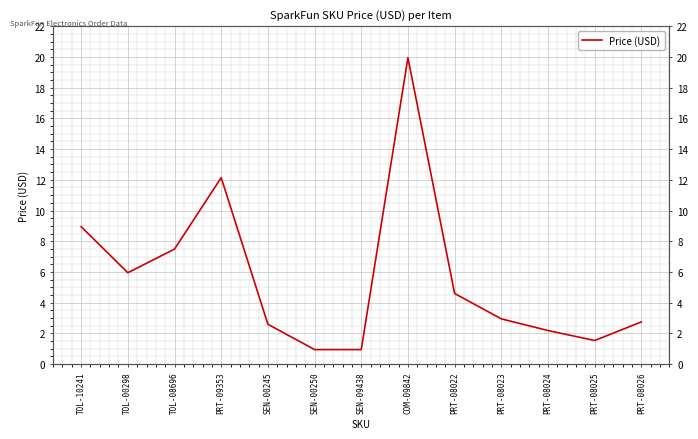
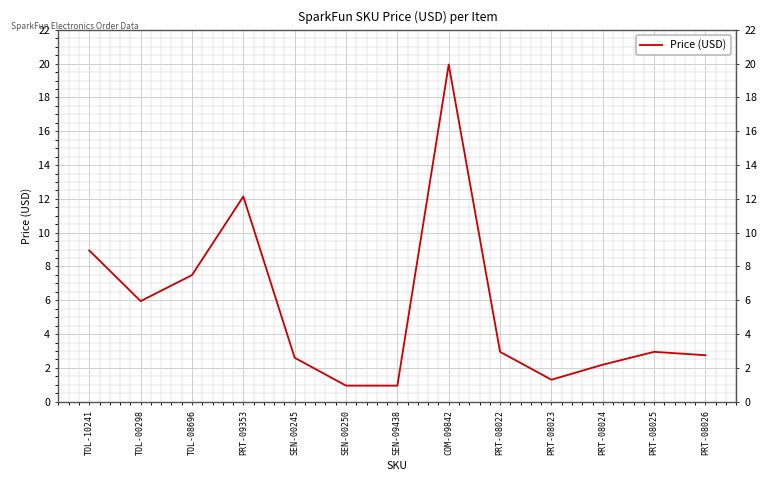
  {
    "TOL-10241": 9.0,
    "TOL-00298": 6.0,
    "TOL-08696": 7.5,
    "PRT-09353": 12.1,
    "SEN-00245": 2.6,
    "SEN-00250": 1.0,
    "SEN-09438": 1.0,
    "COM-09842": 20.0,
-   "PRT-08022": 4.6,
-   "PRT-08023": 3.0,
+   "PRT-08022": 3.0,
+   "PRT-08023": 1.3,
    "PRT-08024": 2.2,
-   "PRT-08025": 1.5,
+   "PRT-08025": 3.0,
    "PRT-08026": 2.8
  }
